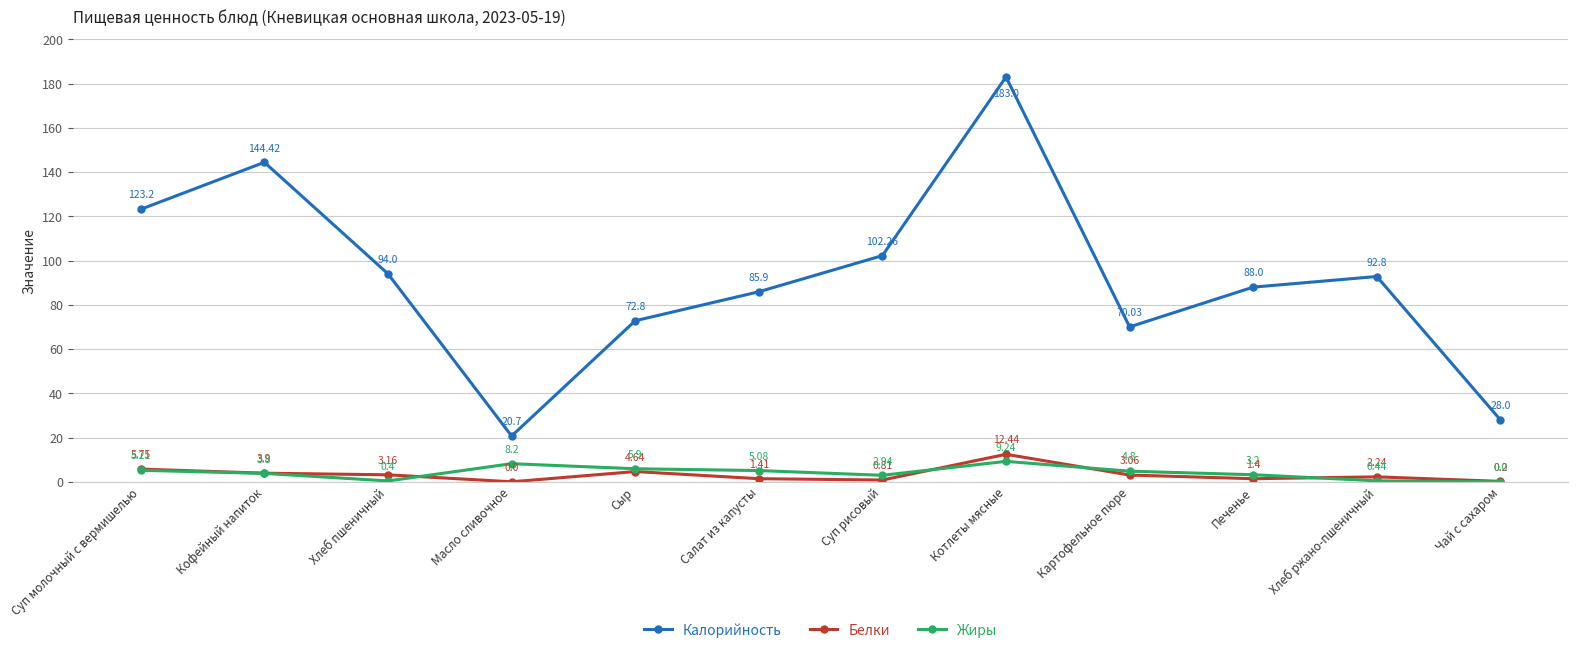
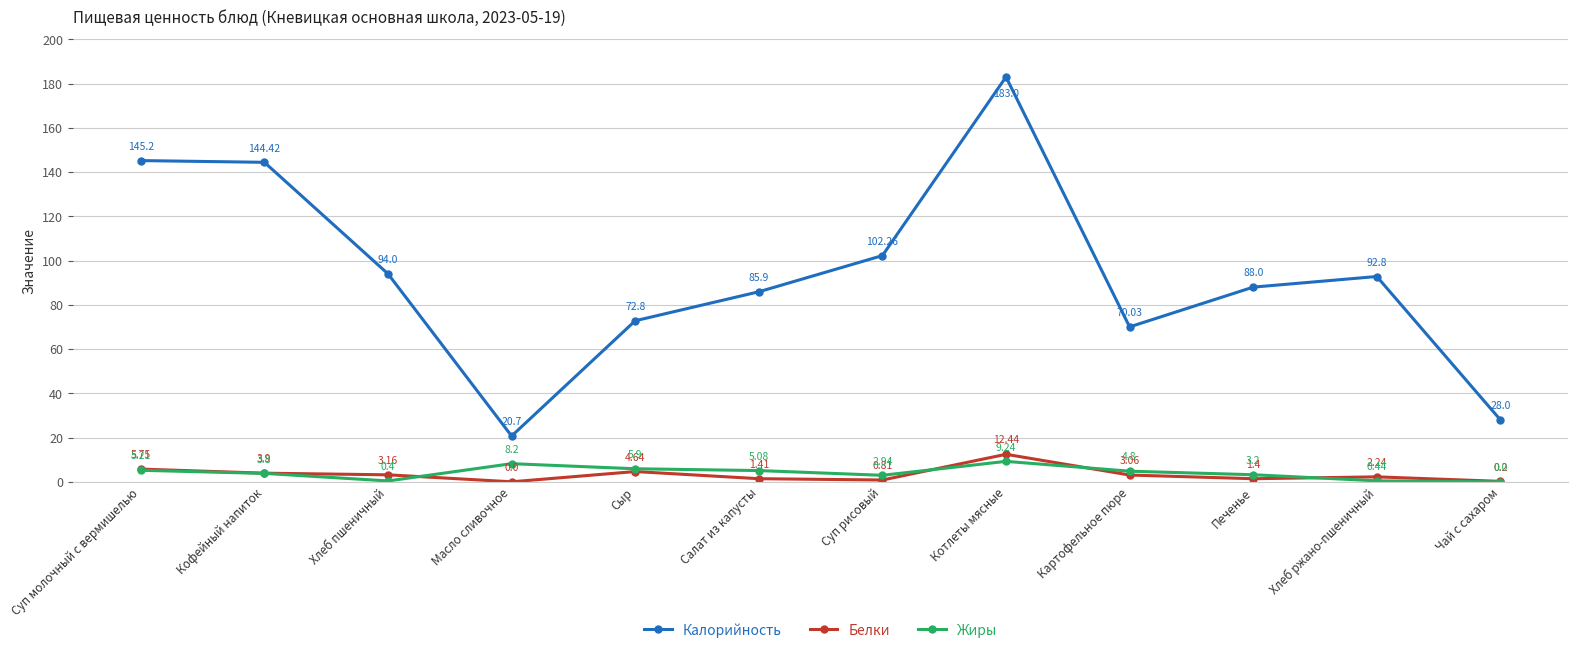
  {
    "Калорийность": {
-     "Суп молочный с вермишелью": 123.2,
+     "Суп молочный с вермишелью": 145.2,
      "Кофейный напиток": 144.42,
      "Хлеб пшеничный": 94.0,
      "Масло сливочное": 20.7,
      "Сыр": 72.8,
      "Салат из капусты": 85.9,
      "Суп рисовый": 102.26,
      "Котлеты мясные": 183.0,
      "Картофельное пюре": 70.03,
      "Печенье": 88.0,
      "Хлеб ржано-пшеничный": 92.8,
      "Чай с сахаром": 28.0
    },
    "Жиры": {
      "Масло сливочное": 8.2
    }
  }
